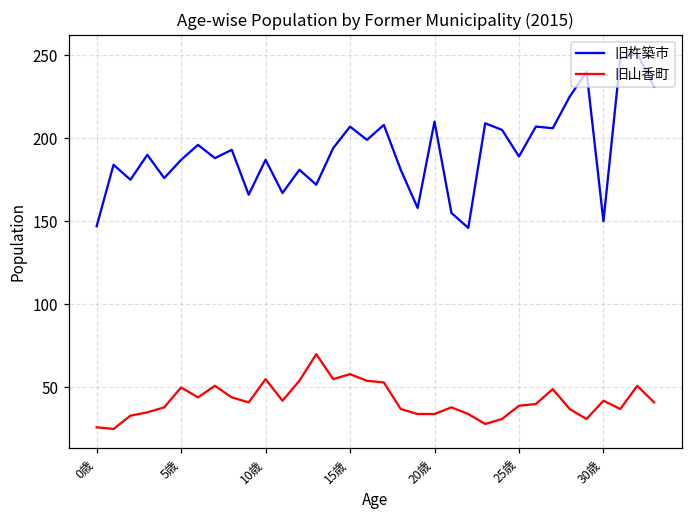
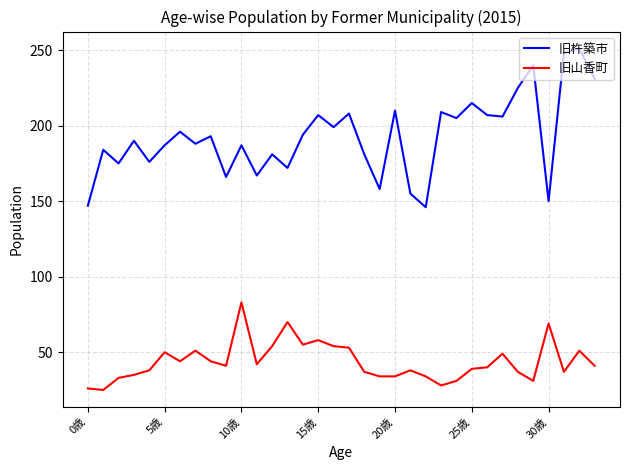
  {
    "旧杵築市": {
      "0歳": 147,
      "5歳": 187,
      "10歳": 187,
      "15歳": 207,
      "20歳": 210,
-     "25歳": 189,
+     "25歳": 215,
      "30歳": 150
    },
    "旧山香町": {
      "0歳": 26,
      "5歳": 50,
-     "10歳": 55,
+     "10歳": 83,
      "15歳": 58,
      "20歳": 34,
      "25歳": 39,
-     "30歳": 42
+     "30歳": 69
    }
  }
